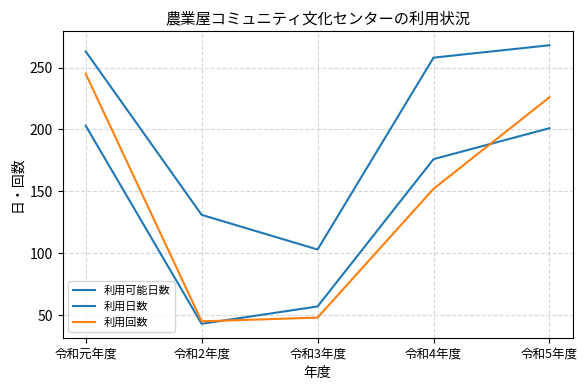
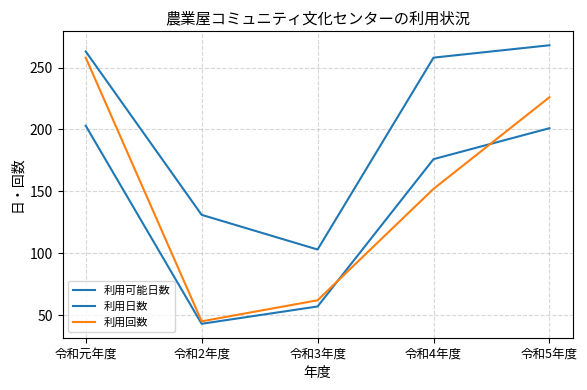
  {
    "利用回数": {
-     "令和元年度": 245,
-     "令和3年度": 48,
+     "令和元年度": 258,
+     "令和3年度": 62,
      "令和4年度": 152,
      "令和5年度": 226
    }
  }
